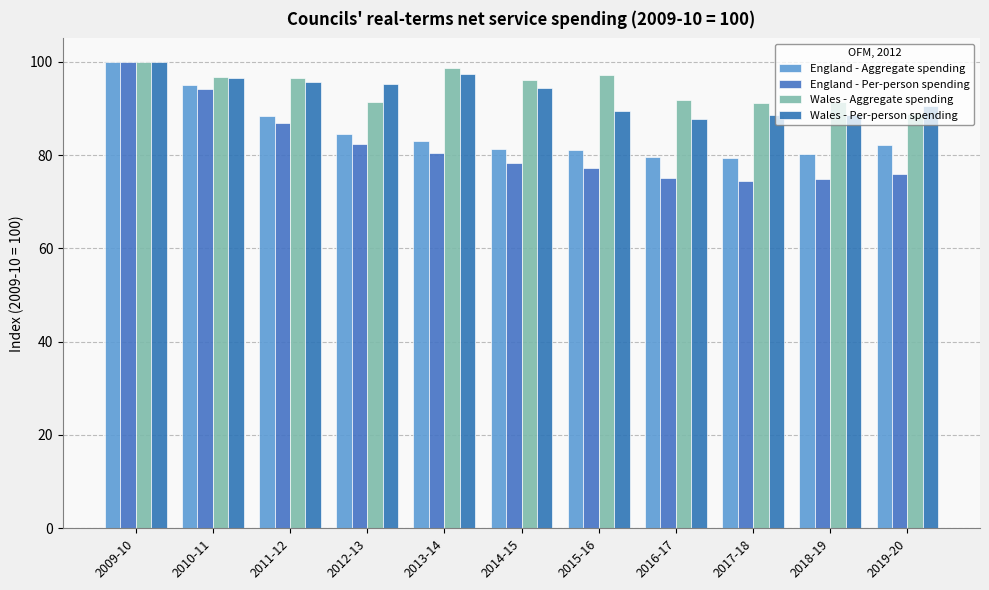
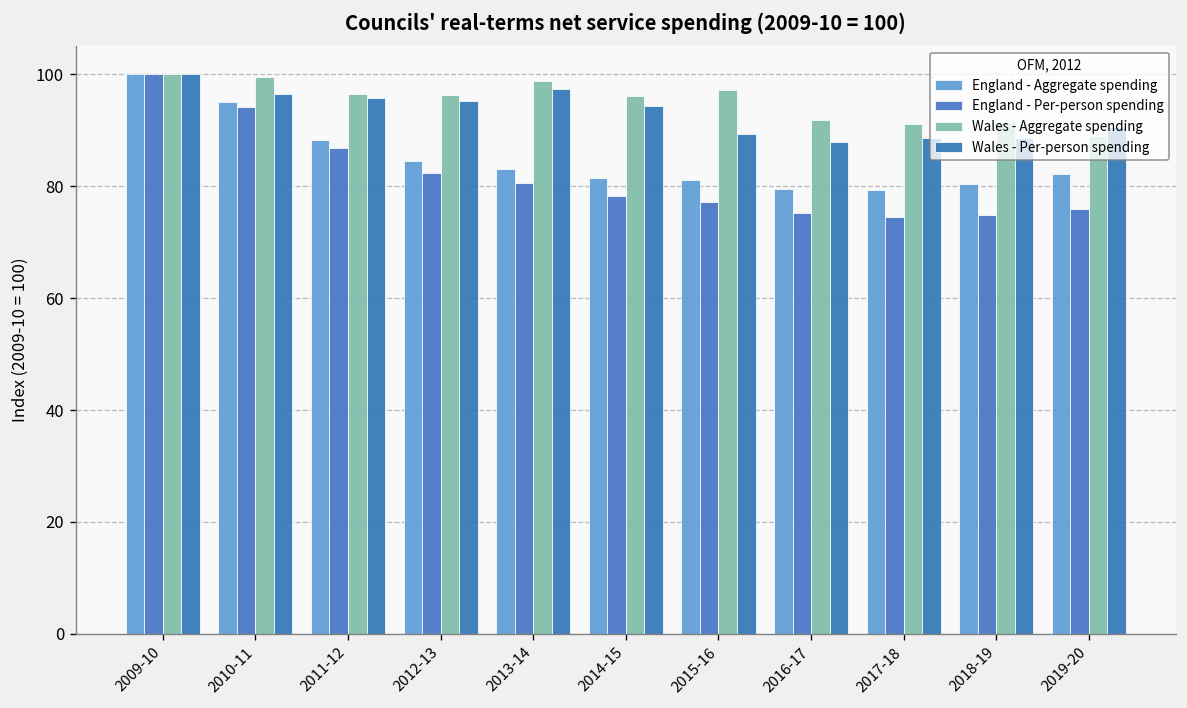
  {
    "Wales - Aggregate spending": {
      "2009-10": 100,
-     "2010-11": 97,
+     "2010-11": 100,
      "2011-12": 97,
-     "2012-13": 91,
+     "2012-13": 96,
      "2013-14": 99,
      "2014-15": 96,
      "2015-16": 97,
      "2016-17": 92,
      "2017-18": 91
    }
  }
